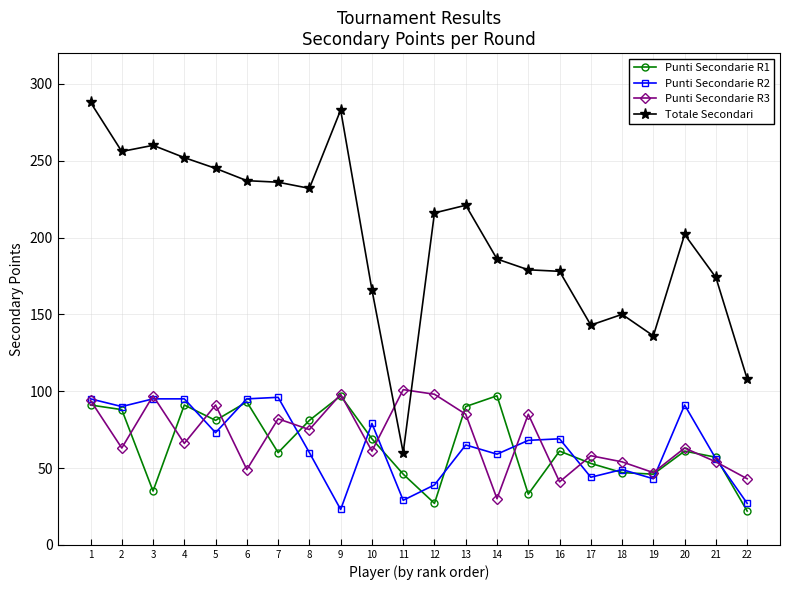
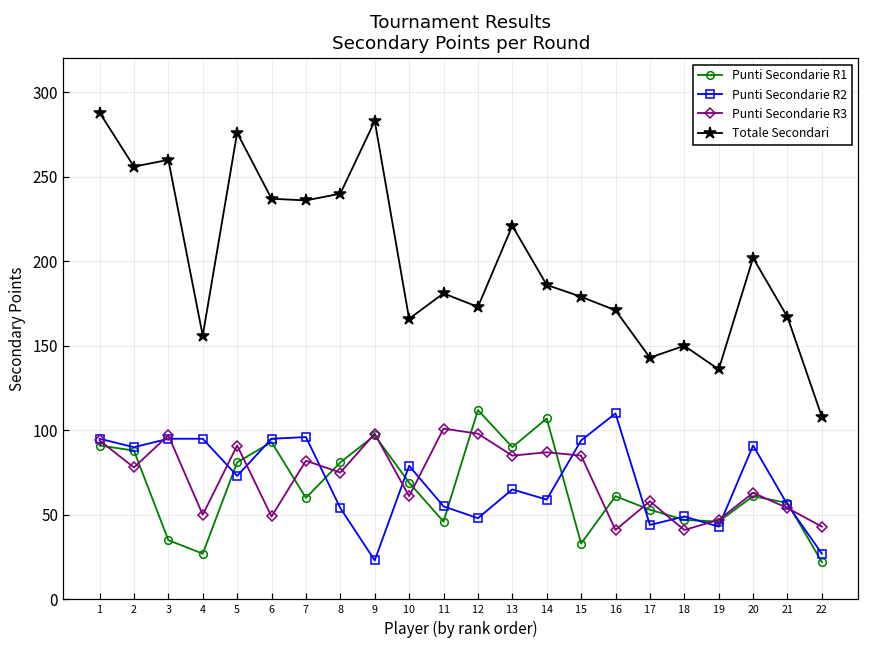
  {
    "Punti Secondarie R1": {
      "1": 91,
      "2": 88,
      "3": 35,
-     "4": 91,
+     "4": 27,
      "5": 81,
      "6": 93,
      "7": 60,
      "8": 81,
      "10": 69,
      "11": 46,
-     "12": 27,
+     "12": 112,
      "13": 90,
-     "14": 97,
+     "14": 107,
      "15": 33,
      "16": 61,
      "17": 53,
      "18": 47,
      "20": 61,
      "22": 22
    },
    "Punti Secondarie R2": {
      "2": 90,
      "3": 95,
      "4": 95,
      "5": 73,
      "6": 95,
      "7": 96,
-     "8": 60,
+     "8": 54,
      "9": 23,
      "10": 79,
-     "11": 29,
-     "12": 39,
+     "11": 55,
+     "12": 48,
      "13": 65,
      "14": 59,
-     "15": 68,
-     "16": 69,
+     "15": 94,
+     "16": 110,
      "17": 44,
      "18": 49,
      "19": 43,
      "20": 91,
      "22": 27
    },
    "Punti Secondarie R3": {
-     "2": 63,
+     "2": 78,
      "3": 97,
-     "4": 66,
+     "4": 50,
      "5": 91,
      "6": 49,
      "7": 82,
      "8": 75,
      "10": 61,
      "11": 101,
      "12": 98,
      "13": 85,
-     "14": 30,
+     "14": 87,
      "15": 85,
      "16": 41,
      "17": 58,
-     "18": 54,
+     "18": 41,
      "20": 63,
      "21": 54,
      "22": 43
    },
    "Totale Secondari": {
      "1": 288,
      "2": 256,
      "3": 260,
-     "4": 252,
-     "5": 245,
+     "4": 156,
+     "5": 276,
      "6": 237,
      "7": 236,
-     "8": 232,
+     "8": 240,
      "9": 283,
      "10": 166,
-     "11": 60,
-     "12": 216,
+     "11": 181,
+     "12": 173,
      "13": 221,
      "14": 186,
      "15": 179,
-     "16": 178,
+     "16": 171,
      "17": 143,
      "18": 150,
      "19": 136,
      "20": 202,
-     "21": 174,
+     "21": 167,
      "22": 108
    }
  }
